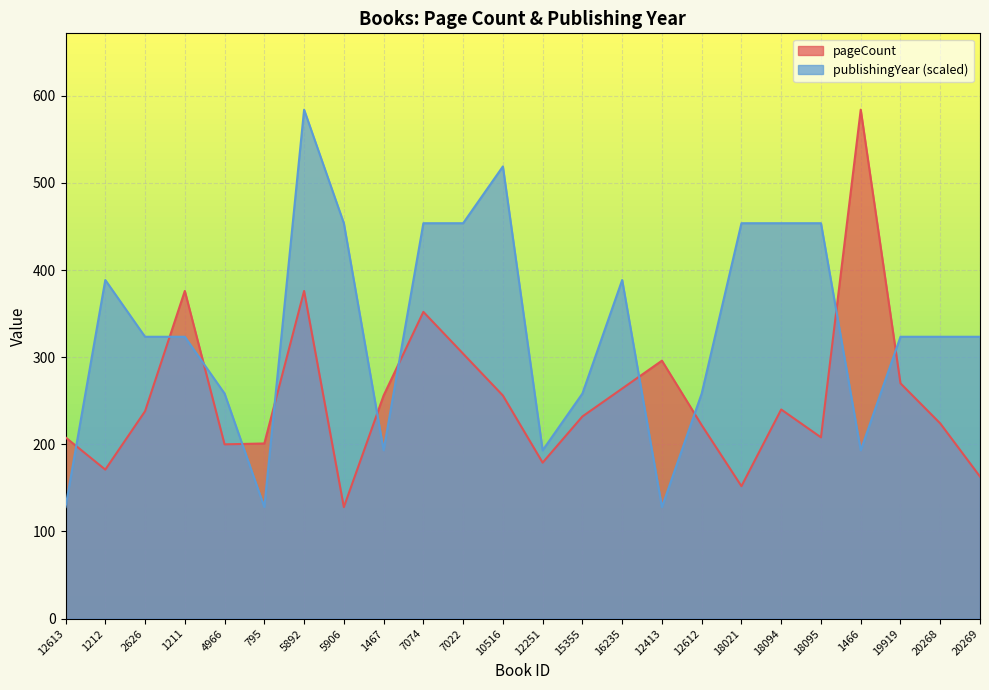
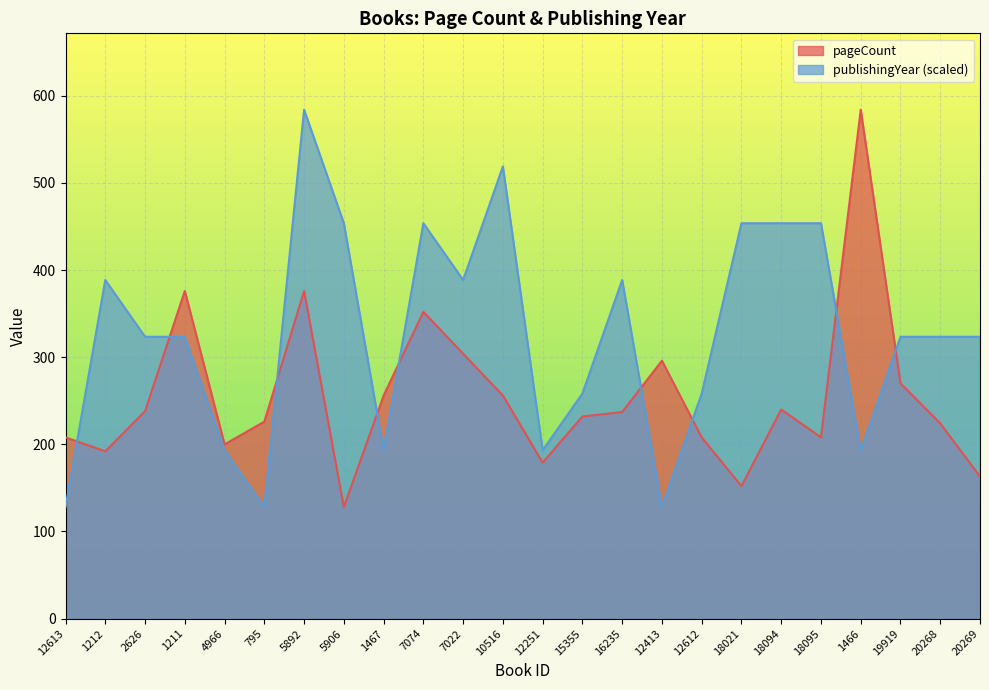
  {
    "pageCount": {
      "12613": 210,
-     "1212": 170,
+     "1212": 190,
      "2626": 240,
      "1211": 380,
      "4966": 200,
-     "795": 200,
+     "795": 230,
      "5892": 380,
      "5906": 130,
      "1467": 260,
      "7074": 350,
      "7022": 300,
      "10516": 260,
      "12251": 180,
      "15355": 230,
-     "16235": 260,
+     "16235": 240,
      "12413": 300,
-     "12612": 220,
+     "12612": 210,
      "18021": 150,
      "18094": 240,
      "18095": 210,
      "1466": 580,
      "19919": 270,
      "20268": 220,
      "20269": 160
    },
    "publishingYear (scaled)": {
      "12613": 130,
      "1212": 390,
      "2626": 320,
      "1211": 320,
-     "4966": 260,
+     "4966": 190,
      "795": 130,
      "5892": 580,
      "5906": 450,
      "1467": 190,
      "7074": 450,
-     "7022": 450,
+     "7022": 390,
      "10516": 520,
      "12251": 190,
      "15355": 260,
      "16235": 390,
      "12413": 130,
      "12612": 260,
      "18021": 450,
      "18094": 450,
      "18095": 450,
      "1466": 190,
      "19919": 320,
      "20268": 320,
      "20269": 320
    }
  }
